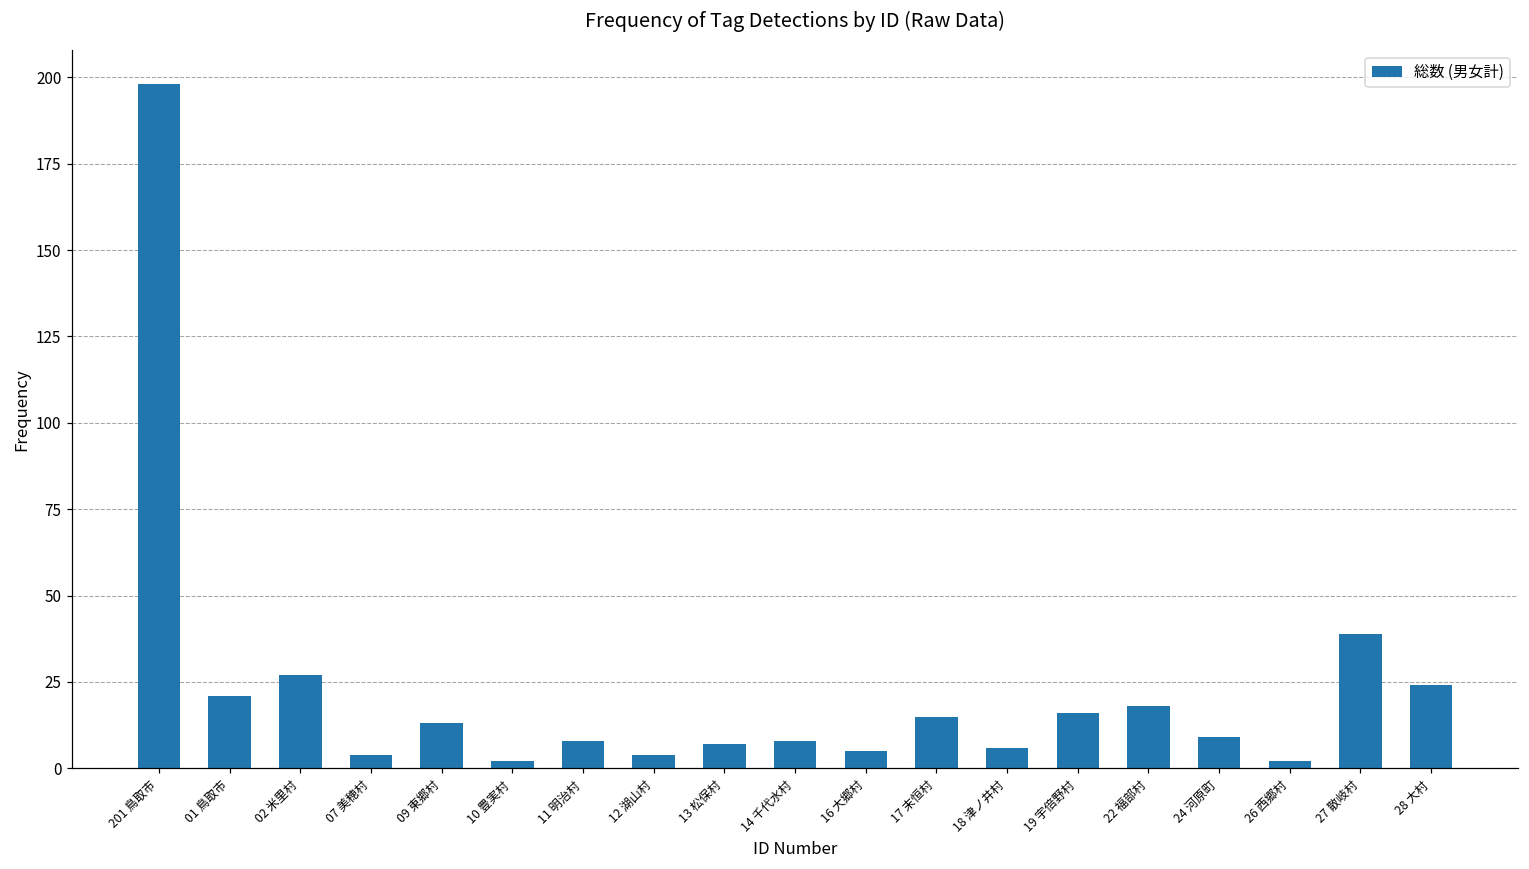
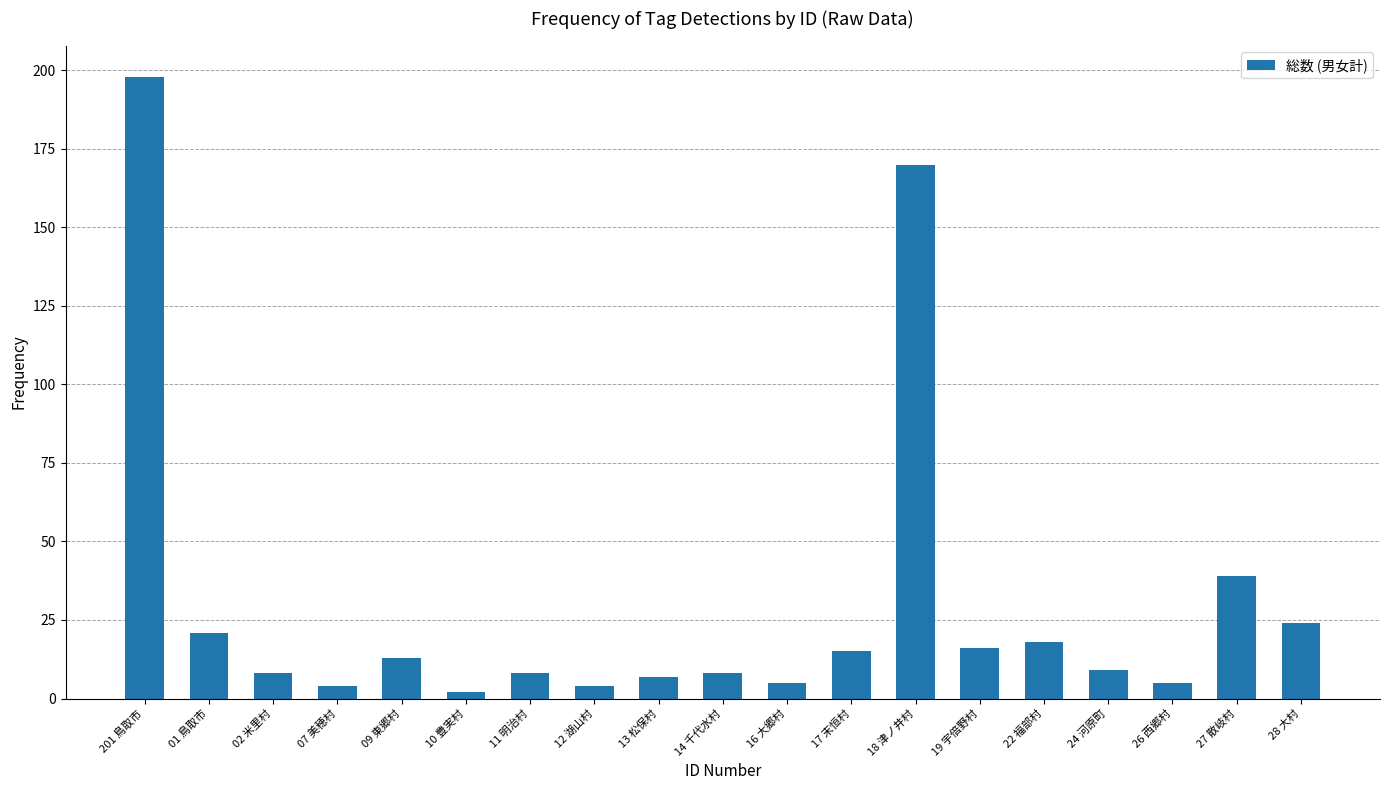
  {
    "201 鳥取市": 198,
    "01 鳥取市": 21,
-   "02 米里村": 27,
+   "02 米里村": 8,
    "07 美穂村": 4,
    "09 東郷村": 13,
    "10 豊実村": 2,
    "11 明治村": 8,
    "12 湖山村": 4,
    "13 松保村": 7,
    "14 千代水村": 8,
    "16 大郷村": 5,
    "17 末恒村": 15,
-   "18 津ノ井村": 6,
+   "18 津ノ井村": 170,
    "19 宇倍野村": 16,
    "22 福部村": 18,
    "24 河原町": 9,
-   "26 西郷村": 2,
+   "26 西郷村": 5,
    "27 散岐村": 39,
    "28 大村": 24
  }
